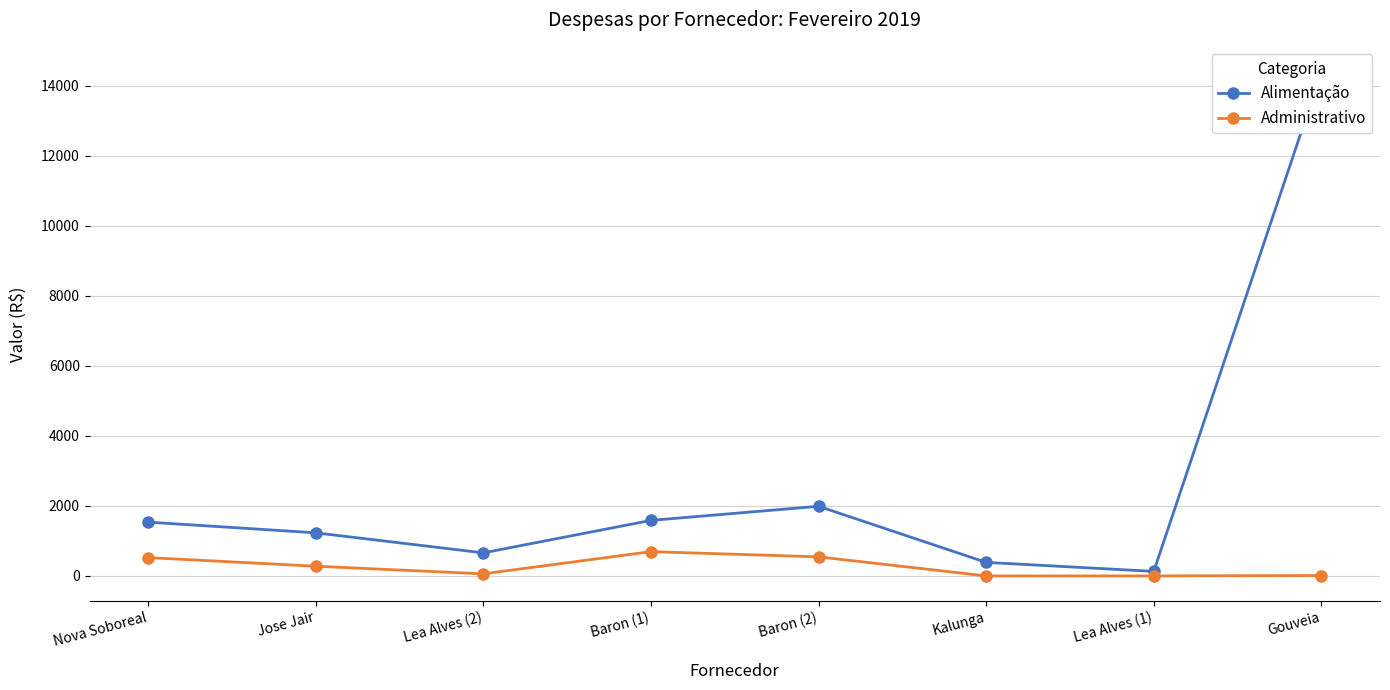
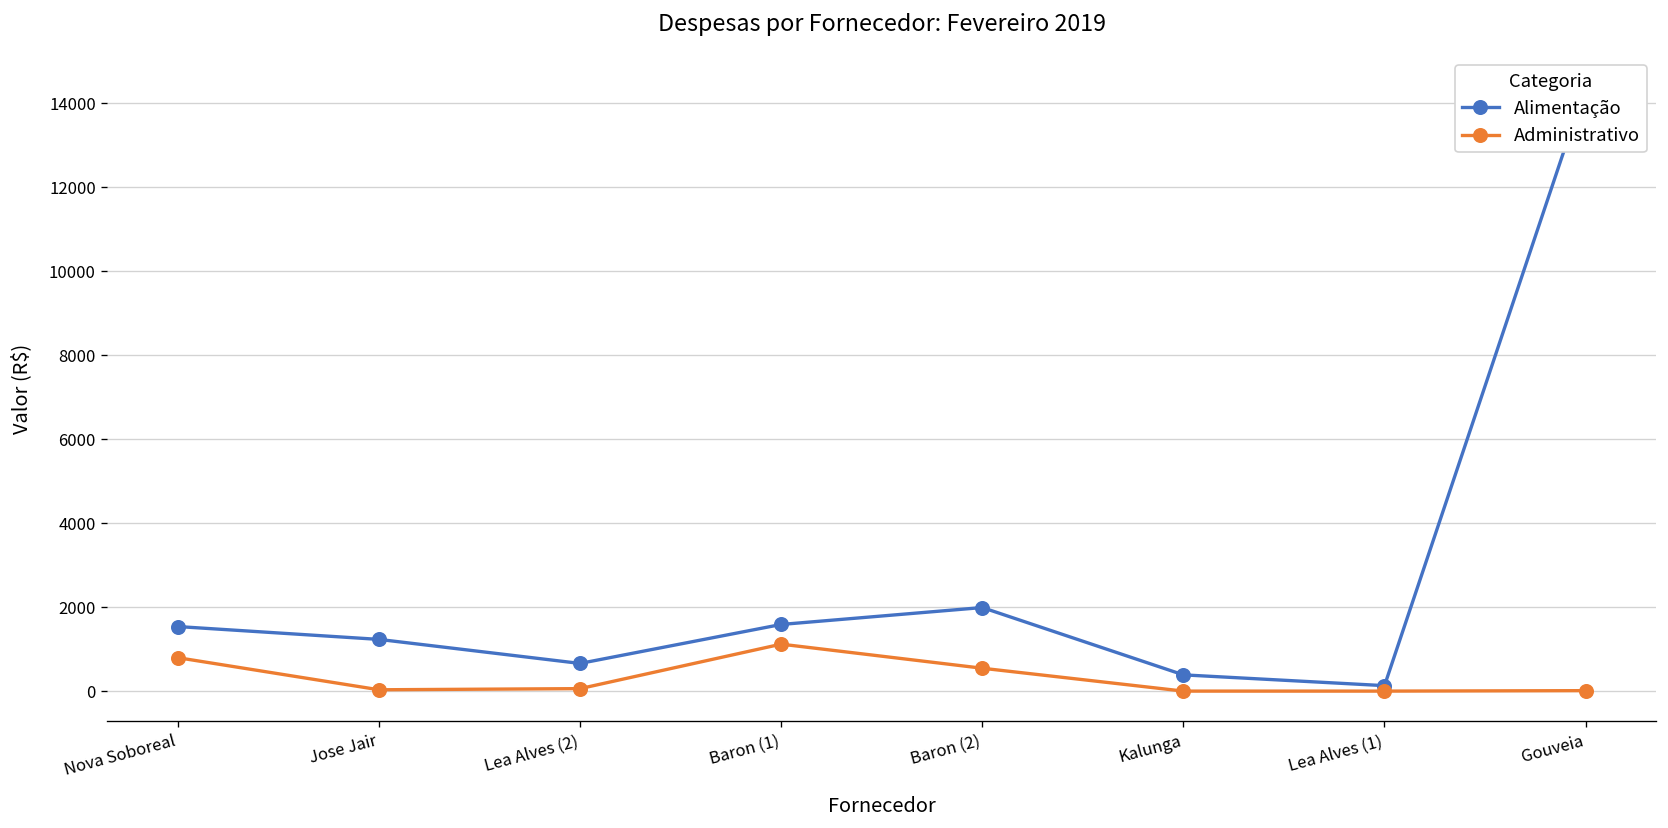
  {
    "Alimentação": {
      "Nova Soboreal": 1500,
      "Jose Jair": 1200,
      "Lea Alves (2)": 700,
      "Baron (1)": 1600,
      "Baron (2)": 2000,
      "Kalunga": 400,
      "Lea Alves (1)": 100
    },
    "Administrativo": {
-     "Nova Soboreal": 500,
-     "Jose Jair": 300,
+     "Nova Soboreal": 800,
+     "Jose Jair": 0,
      "Lea Alves (2)": 100,
-     "Baron (1)": 700,
+     "Baron (1)": 1100,
      "Baron (2)": 500,
      "Kalunga": 0,
      "Lea Alves (1)": 0,
      "Gouveia": 0
    }
  }
